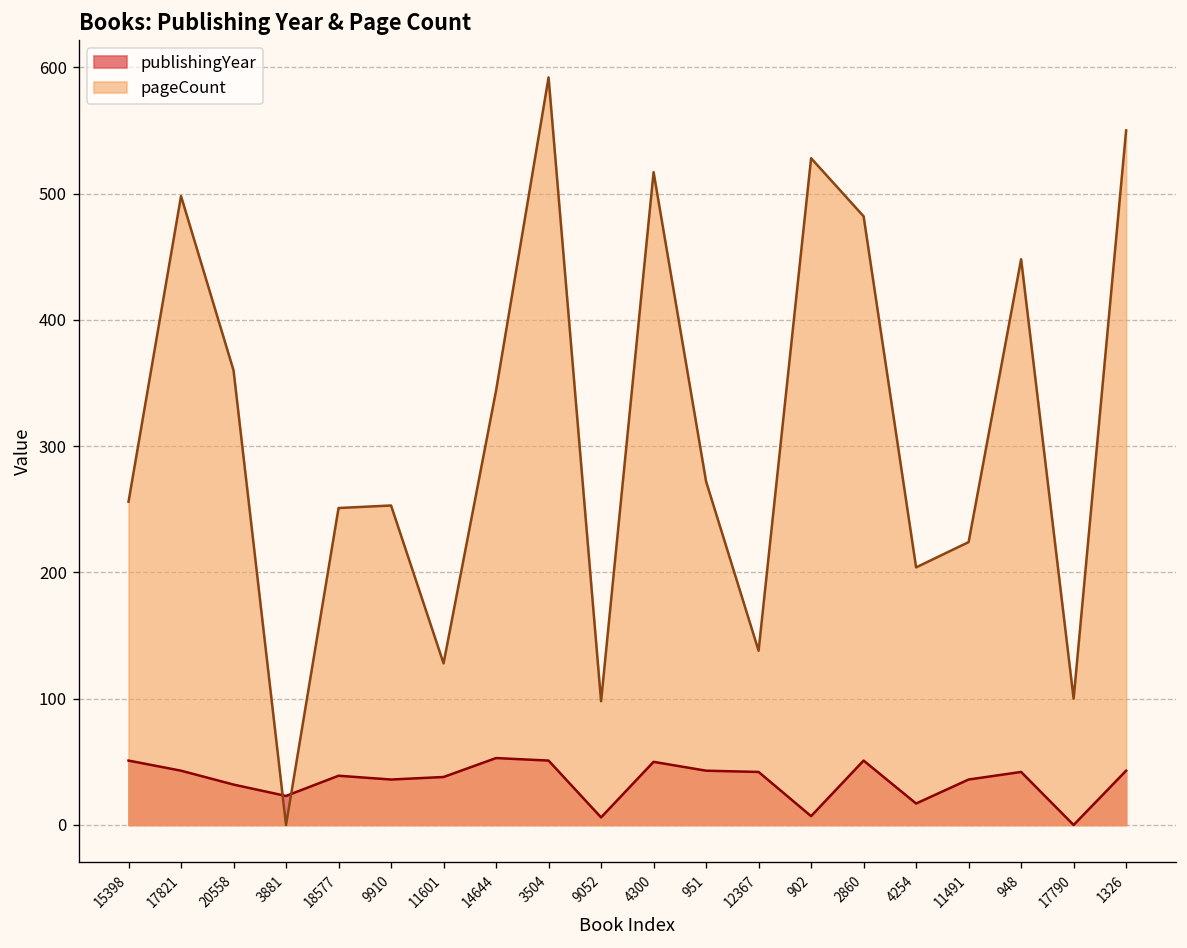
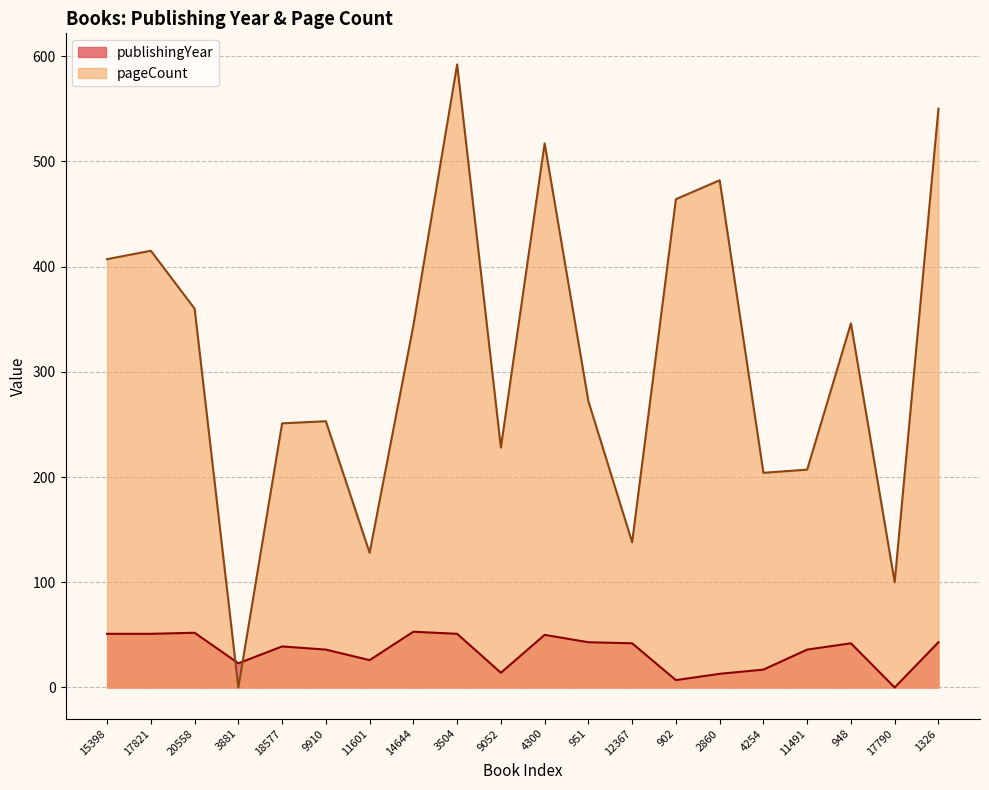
  {
    "publishingYear": {
      "15398": 51,
-     "17821": 43,
-     "20558": 32,
+     "17821": 51,
+     "20558": 52,
      "3881": 23,
      "18577": 39,
      "9910": 36,
-     "11601": 38,
+     "11601": 26,
      "14644": 53,
      "3504": 51,
-     "9052": 6,
+     "9052": 14,
      "4300": 50,
      "951": 43,
      "12367": 42,
      "902": 7,
-     "2860": 51,
+     "2860": 13,
      "4254": 17,
      "11491": 36,
      "948": 42,
      "17790": 0,
      "1326": 43
    },
    "pageCount": {
-     "15398": 256,
-     "17821": 498,
+     "15398": 407,
+     "17821": 415,
      "20558": 360,
      "3881": 0,
      "18577": 251,
      "9910": 253,
      "11601": 128,
      "14644": 344,
      "3504": 592,
-     "9052": 98,
+     "9052": 228,
      "4300": 517,
      "951": 272,
      "12367": 138,
-     "902": 528,
+     "902": 464,
      "2860": 482,
      "4254": 204,
-     "11491": 224,
-     "948": 448,
+     "11491": 207,
+     "948": 346,
      "17790": 100,
      "1326": 550
    }
  }
